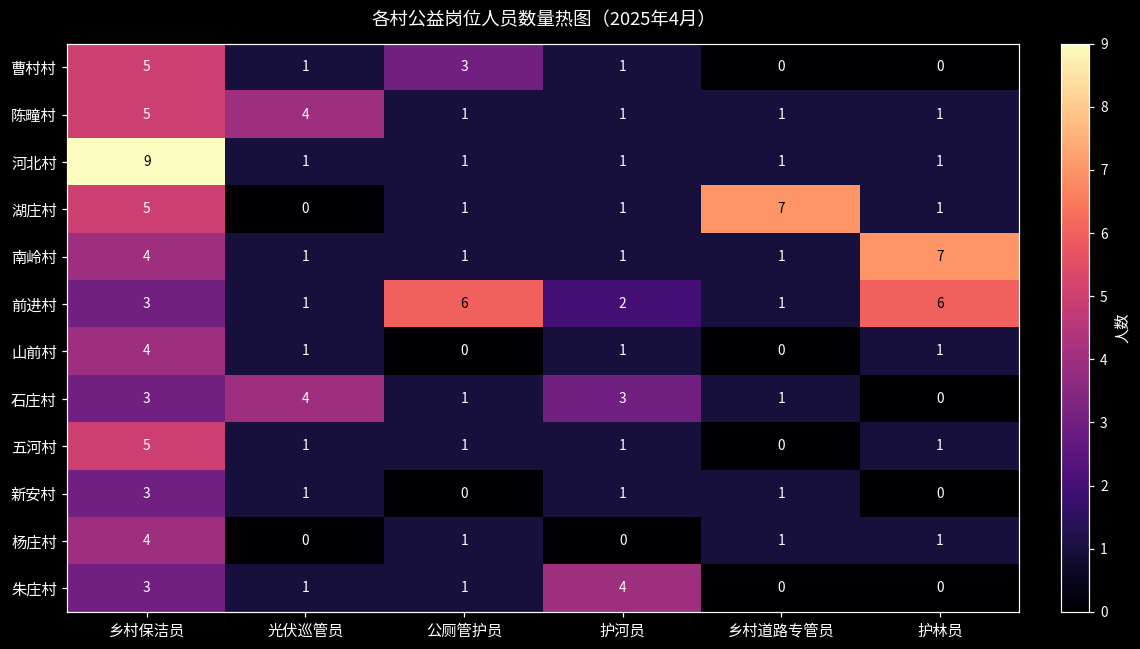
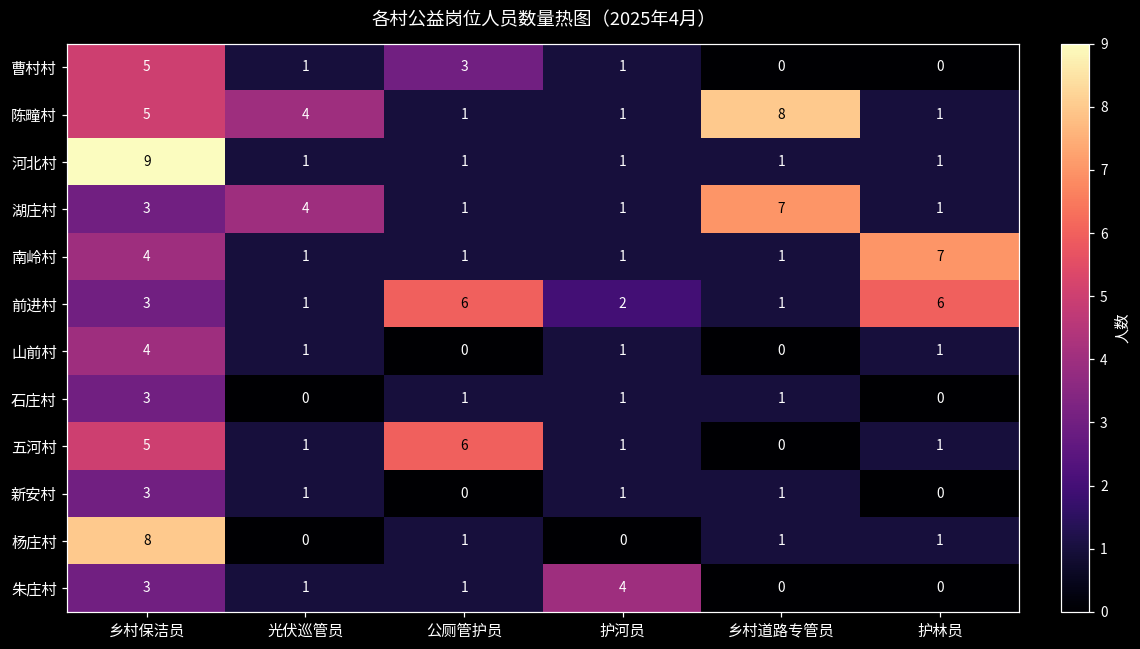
  {
    "曹村村": {
      "乡村保洁员": 5,
      "光伏巡管员": 1,
      "公厕管护员": 3,
      "护河员": 1,
      "乡村道路专管员": 0,
      "护林员": 0
    },
    "陈疃村": {
      "乡村保洁员": 5,
      "光伏巡管员": 4,
      "公厕管护员": 1,
      "护河员": 1,
-     "乡村道路专管员": 1,
+     "乡村道路专管员": 8,
      "护林员": 1
    },
    "河北村": {
      "乡村保洁员": 9,
      "光伏巡管员": 1,
      "公厕管护员": 1,
      "护河员": 1,
      "乡村道路专管员": 1,
      "护林员": 1
    },
    "湖庄村": {
-     "乡村保洁员": 5,
-     "光伏巡管员": 0,
+     "乡村保洁员": 3,
+     "光伏巡管员": 4,
      "公厕管护员": 1,
      "护河员": 1,
      "乡村道路专管员": 7,
      "护林员": 1
    },
    "南岭村": {
      "乡村保洁员": 4,
      "光伏巡管员": 1,
      "公厕管护员": 1,
      "护河员": 1,
      "乡村道路专管员": 1,
      "护林员": 7
    },
    "前进村": {
      "乡村保洁员": 3,
      "光伏巡管员": 1,
      "公厕管护员": 6,
      "护河员": 2,
      "乡村道路专管员": 1,
      "护林员": 6
    },
    "山前村": {
      "乡村保洁员": 4,
      "光伏巡管员": 1,
      "公厕管护员": 0,
      "护河员": 1,
      "乡村道路专管员": 0,
      "护林员": 1
    },
    "石庄村": {
      "乡村保洁员": 3,
-     "光伏巡管员": 4,
+     "光伏巡管员": 0,
      "公厕管护员": 1,
-     "护河员": 3,
+     "护河员": 1,
      "乡村道路专管员": 1,
      "护林员": 0
    },
    "五河村": {
      "乡村保洁员": 5,
      "光伏巡管员": 1,
-     "公厕管护员": 1,
+     "公厕管护员": 6,
      "护河员": 1,
      "乡村道路专管员": 0,
      "护林员": 1
    },
    "新安村": {
      "乡村保洁员": 3,
      "光伏巡管员": 1,
      "公厕管护员": 0,
      "护河员": 1,
      "乡村道路专管员": 1,
      "护林员": 0
    },
    "杨庄村": {
-     "乡村保洁员": 4,
+     "乡村保洁员": 8,
      "光伏巡管员": 0,
      "公厕管护员": 1,
      "护河员": 0,
      "乡村道路专管员": 1,
      "护林员": 1
    },
    "朱庄村": {
      "乡村保洁员": 3,
      "光伏巡管员": 1,
      "公厕管护员": 1,
      "护河员": 4,
      "乡村道路专管员": 0,
      "护林员": 0
    }
  }
